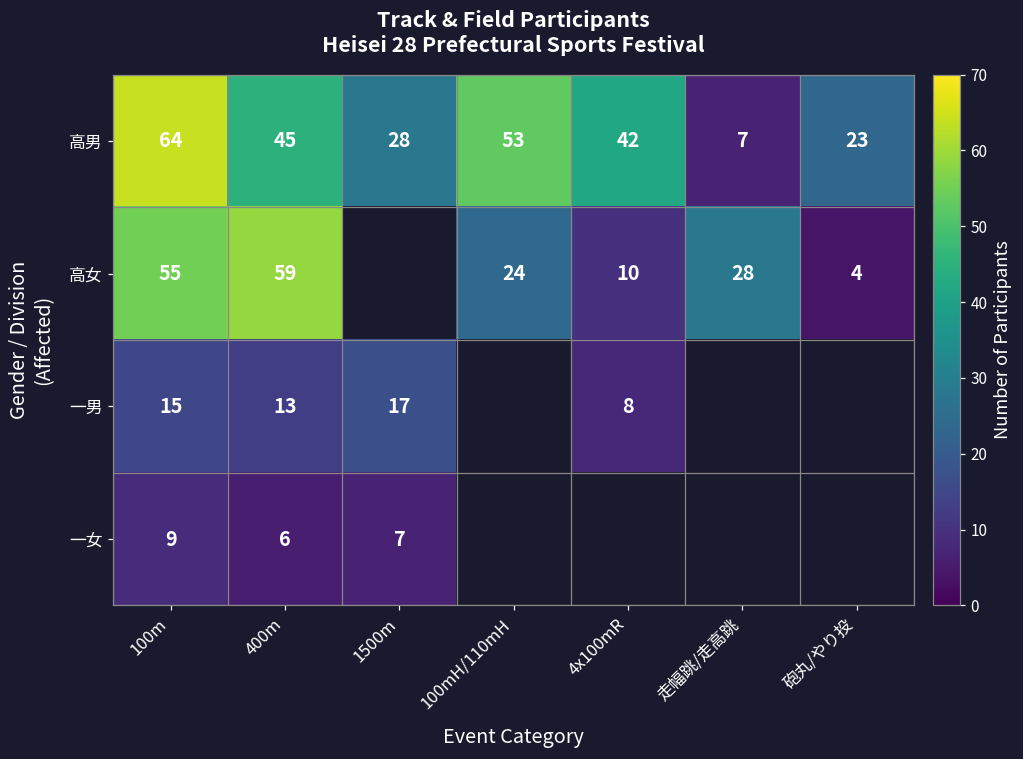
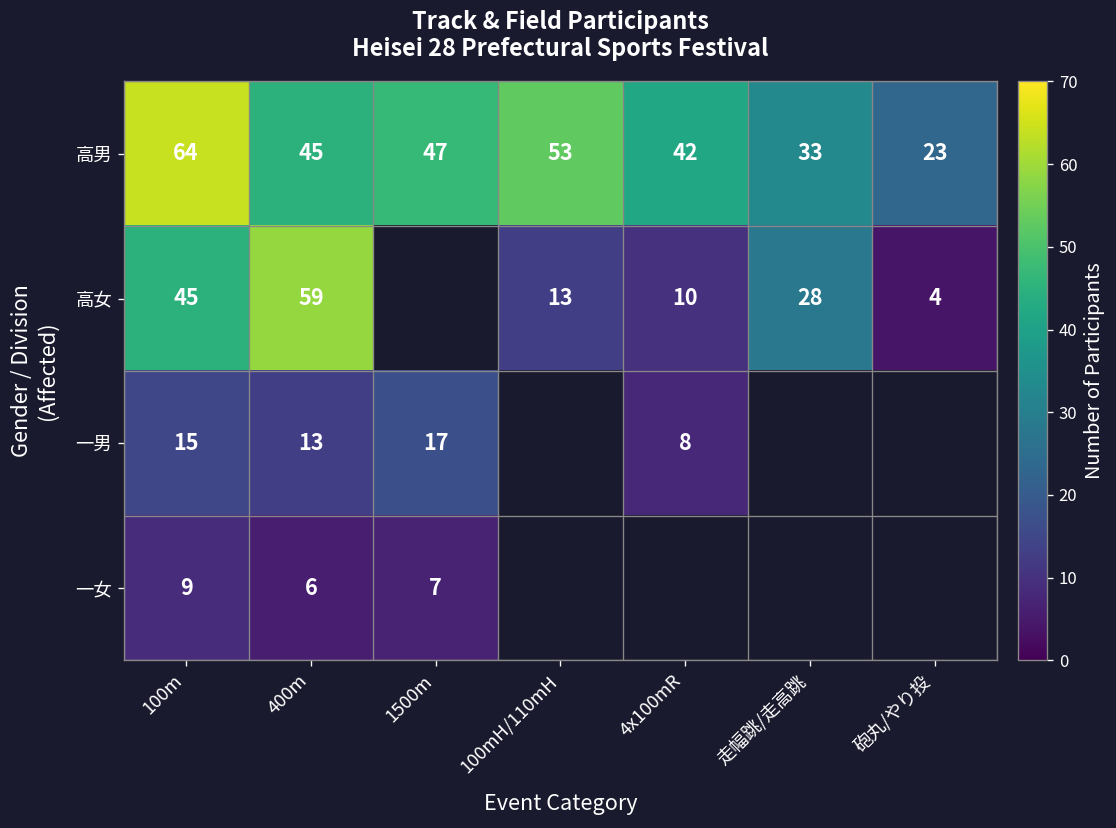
  {
    "高男": {
      "100m": 64,
      "400m": 45,
-     "1500m": 28,
+     "1500m": 47,
      "100mH/110mH": 53,
      "4x100mR": 42,
-     "走幅跳/走高跳": 7,
+     "走幅跳/走高跳": 33,
      "砲丸/やり投": 23
    },
    "高女": {
-     "100m": 55,
+     "100m": 45,
      "400m": 59,
-     "100mH/110mH": 24,
+     "100mH/110mH": 13,
      "4x100mR": 10,
      "走幅跳/走高跳": 28,
      "砲丸/やり投": 4
    },
    "一男": {
      "100m": 15,
      "400m": 13,
      "1500m": 17,
      "4x100mR": 8
    },
    "一女": {
      "100m": 9,
      "400m": 6,
      "1500m": 7
    }
  }
